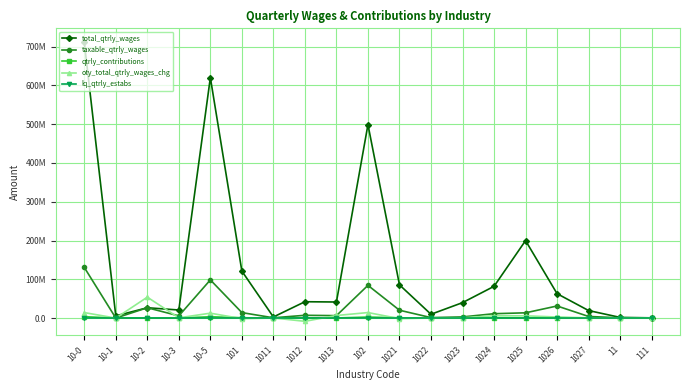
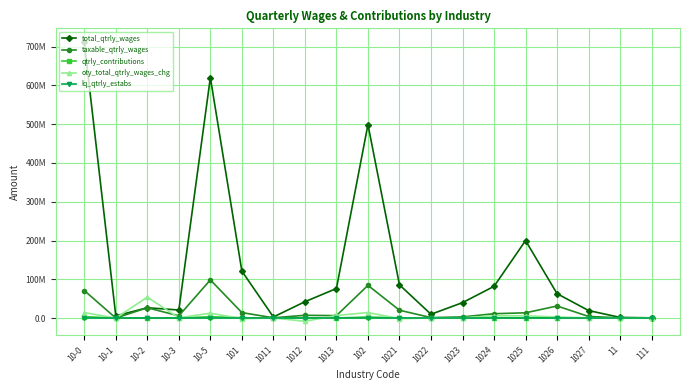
  {
    "total_qtrly_wages": {
      "10-3": 20000000,
      "10-5": 620000000,
      "101": 120000000,
      "1012": 40000000,
-     "1013": 40000000,
+     "1013": 80000000,
      "102": 500000000,
      "1021": 90000000,
      "1022": 10000000,
      "1023": 40000000,
      "1024": 80000000,
      "1025": 200000000,
      "1026": 60000000,
      "1027": 20000000
    },
    "taxable_qtrly_wages": {
-     "10-0": 130000000,
+     "10-0": 70000000,
      "10-5": 100000000,
      "101": 10000000,
      "102": 80000000,
      "1021": 20000000,
      "1025": 10000000,
      "1026": 30000000
    },
    "oty_total_qtrly_wages_chg": {
      "10-0": 10000000,
      "10-2": 50000000,
      "10-5": 10000000,
      "1012": -10000000,
      "102": 10000000
    }
  }
